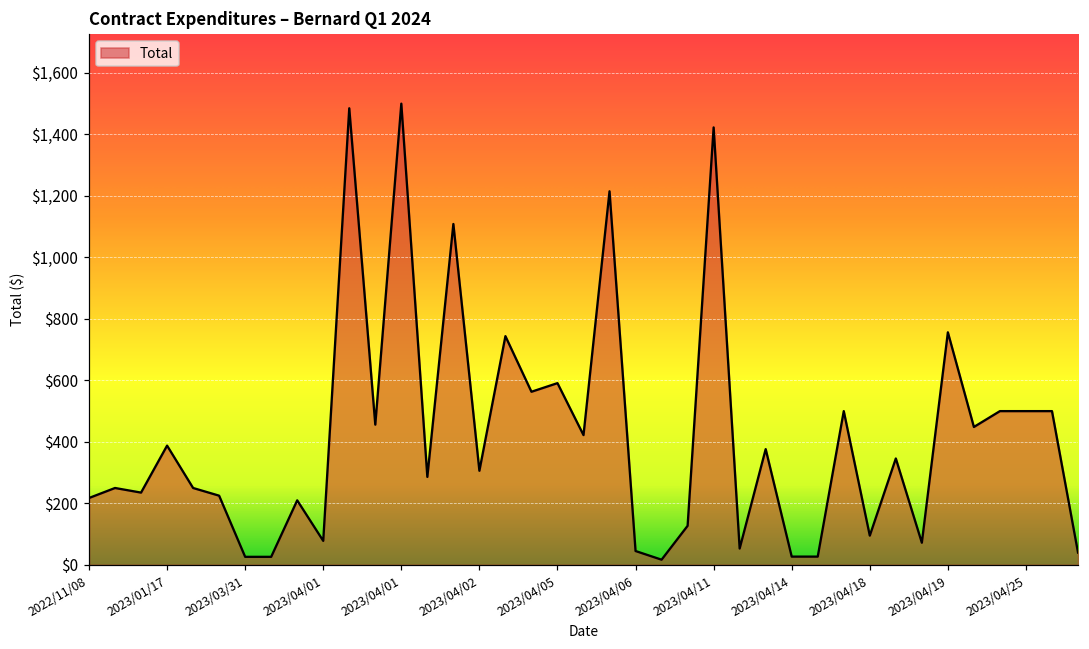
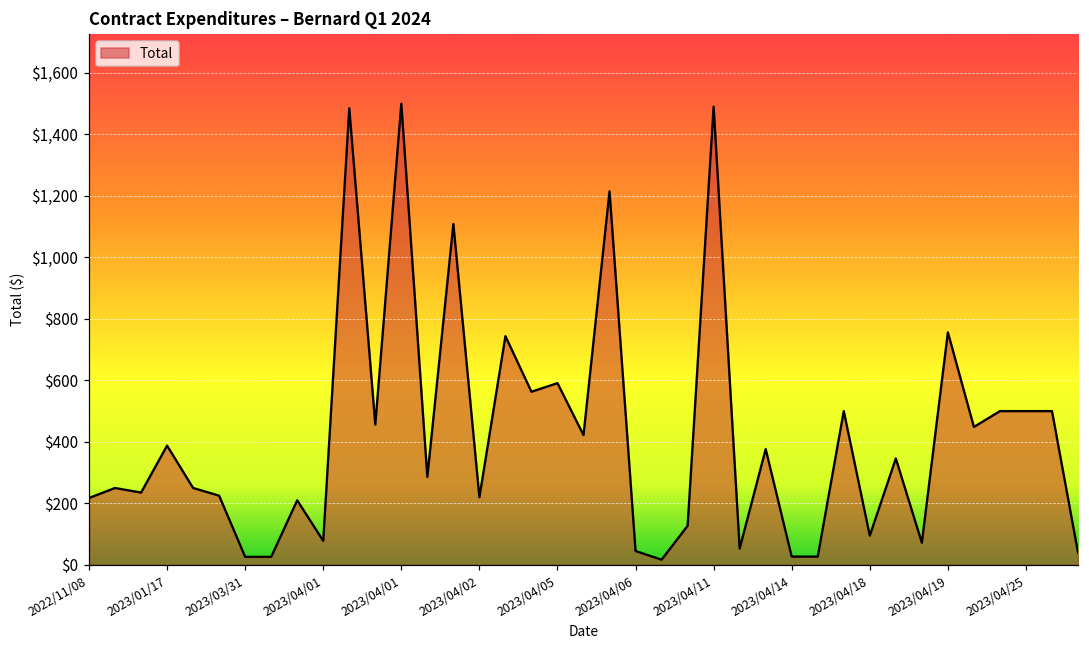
  {
    "2022/11/08": "$220",
    "2023/01/17": "$390",
-   "2023/04/02": "$310",
-   "2023/04/11": "$1,420",
+   "2023/04/02": "$220",
+   "2023/04/11": "$1,490",
    "2023/04/19": "$760"
  }
